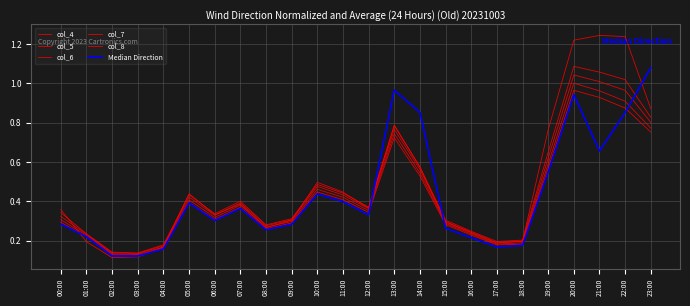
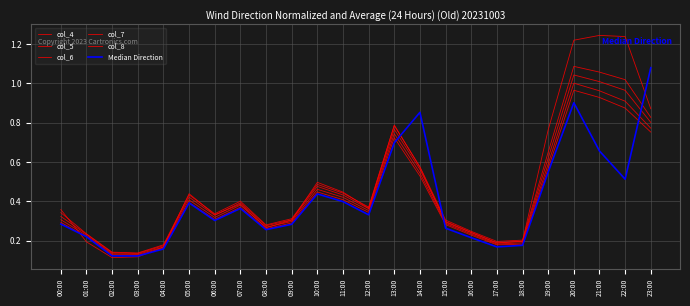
  {
    "Median Direction": {
-     "13:00": 0.97,
+     "13:00": 0.70,
      "14:00": 0.85,
      "15:00": 0.26,
      "16:00": 0.22,
      "19:00": 0.55,
-     "20:00": 0.94,
+     "20:00": 0.90,
      "21:00": 0.66,
-     "22:00": 0.85,
+     "22:00": 0.51,
      "23:00": 1.08
    }
  }
